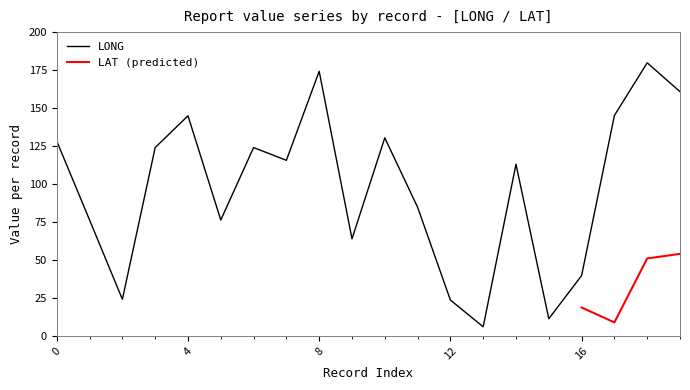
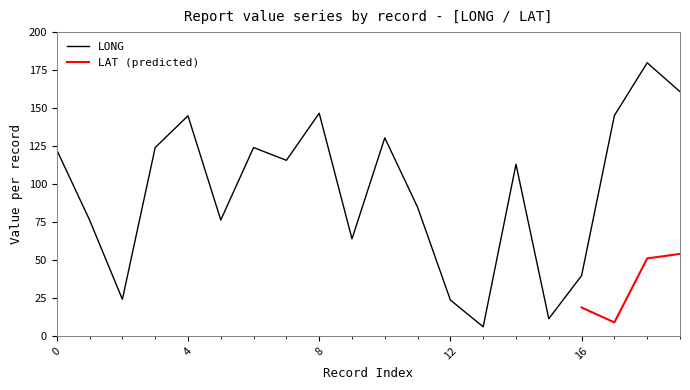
  {
    "LONG": {
-     "0": 128,
+     "0": 122,
      "4": 145,
-     "8": 174,
+     "8": 147,
      "12": 24,
      "16": 40
    },
    "LAT (predicted)": {
      "16": 19
    }
  }
